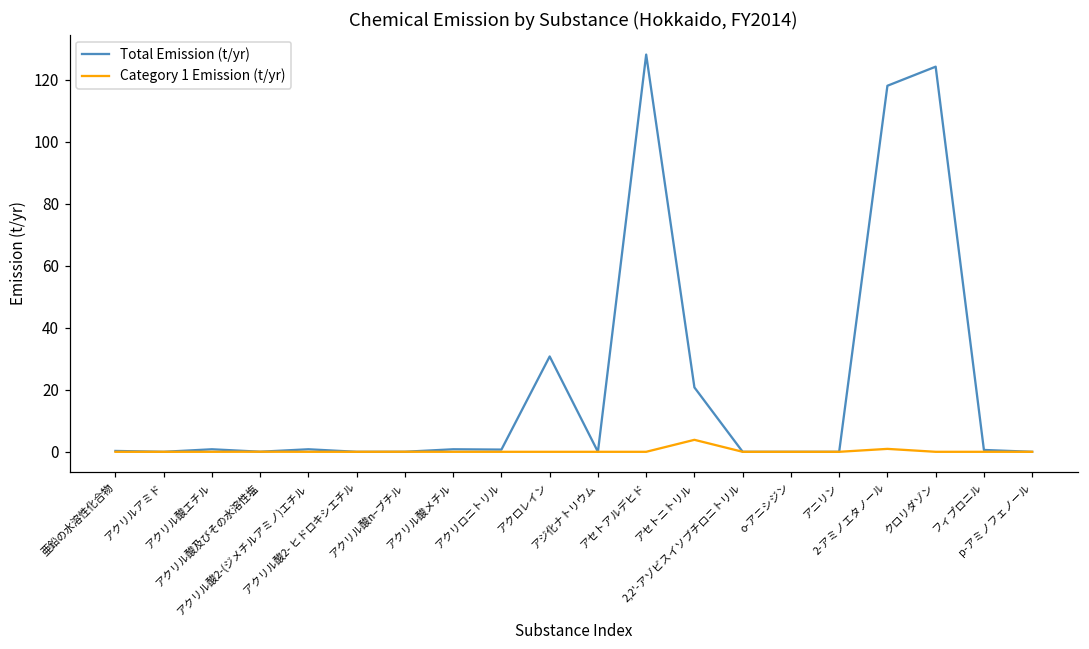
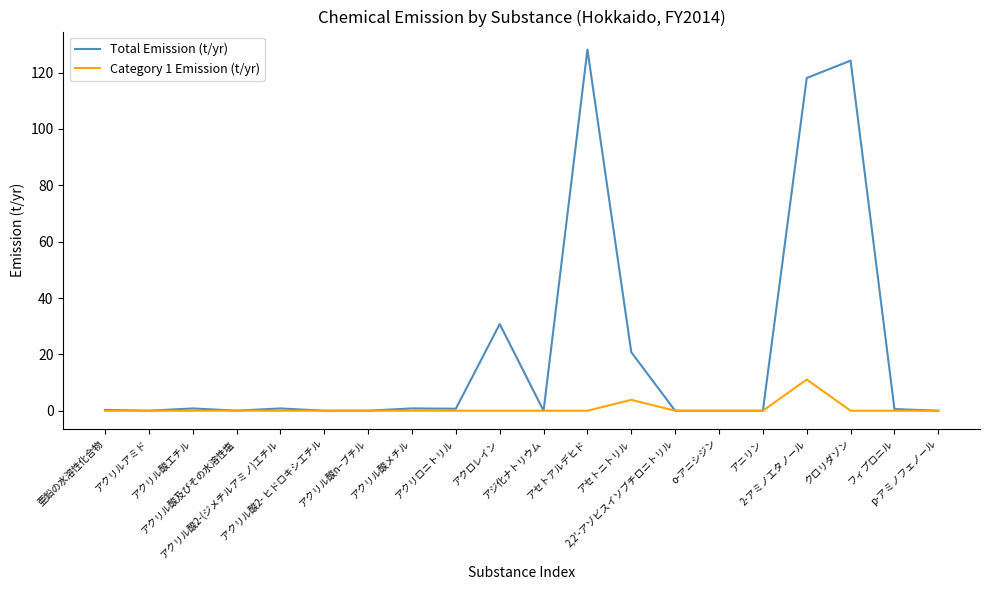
  {
    "Total Emission (t/yr)": {
      "アクロレイン": 31,
      "アセトアルデヒド": 128,
      "アセトニトリル": 21,
      "2-アミノエタノール": 118,
      "クロリダゾン": 124
    },
    "Category 1 Emission (t/yr)": {
      "アクロレイン": 0,
      "アセトアルデヒド": 0,
      "アセトニトリル": 4,
-     "2-アミノエタノール": 1,
+     "2-アミノエタノール": 11,
      "クロリダゾン": 0
    }
  }
